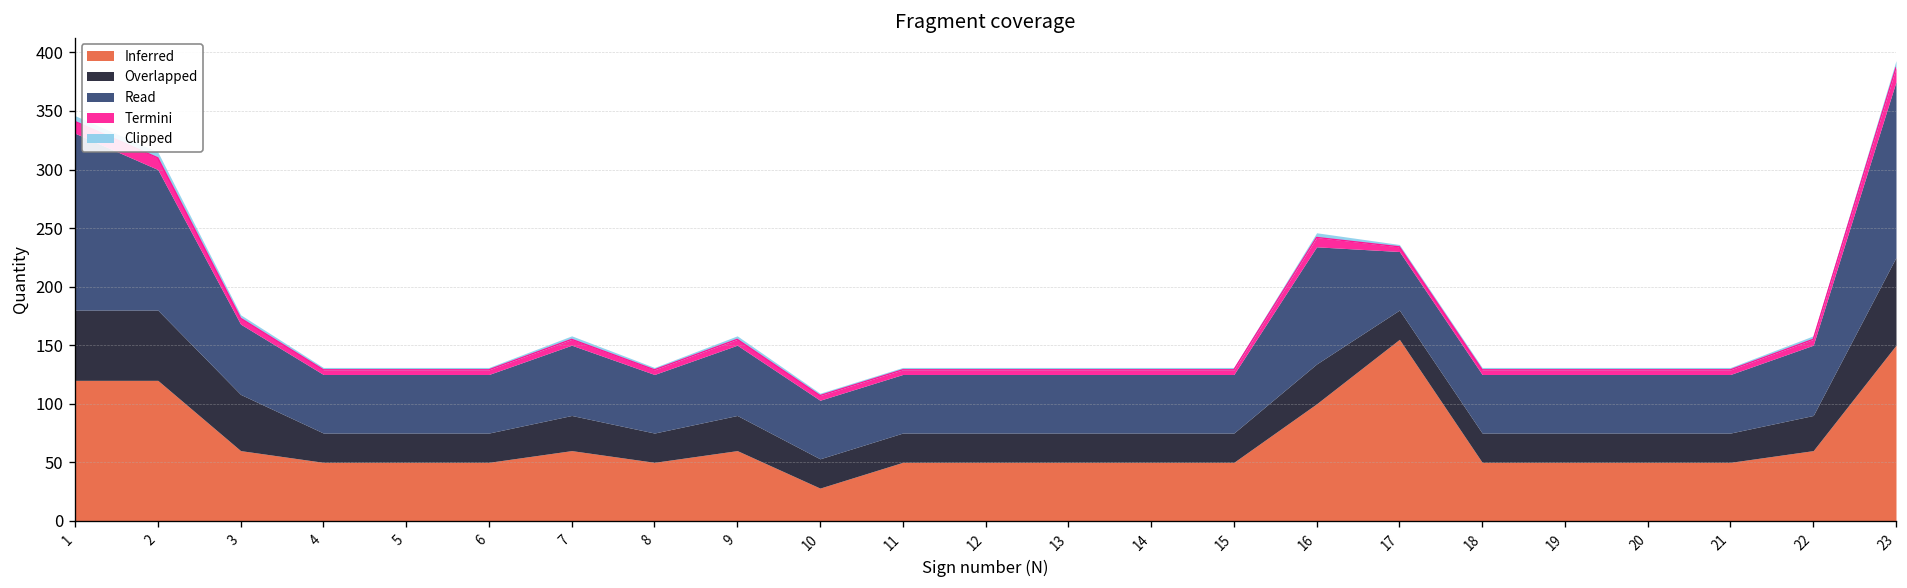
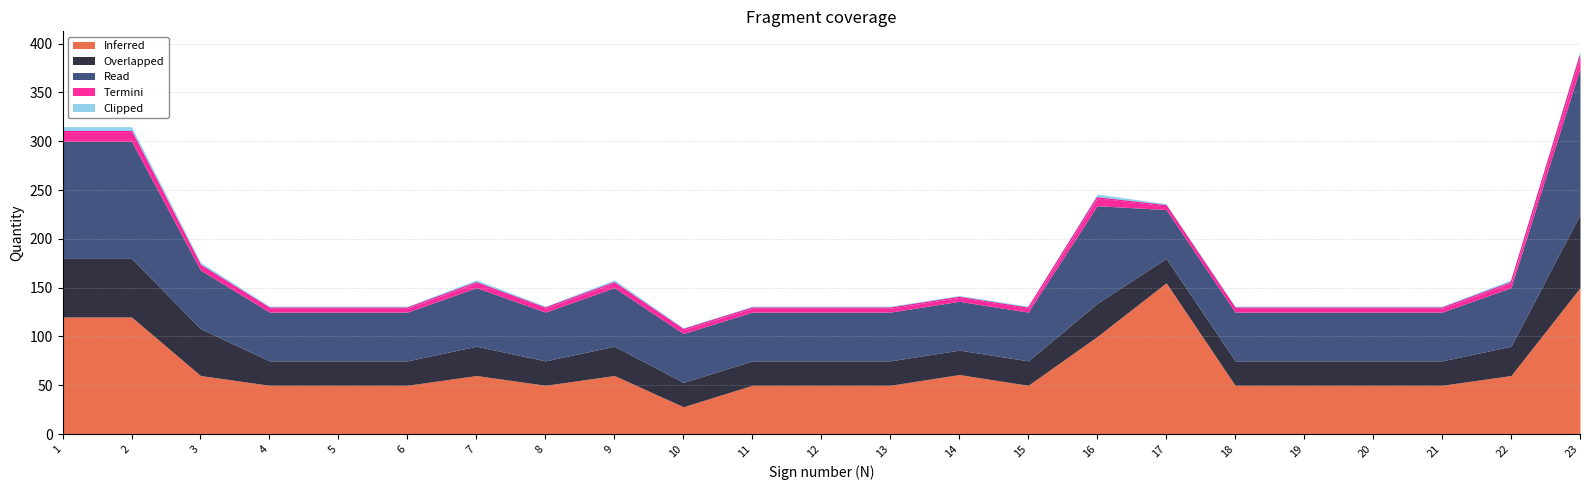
  {
    "Inferred": {
      "1": 120,
      "2": 120,
      "3": 60,
      "4": 50,
      "5": 50,
      "6": 50,
      "7": 60,
      "8": 50,
      "9": 60,
      "10": 30,
      "11": 50,
      "12": 50,
      "13": 50,
-     "14": 50,
+     "14": 60,
      "15": 50,
      "16": 100,
      "17": 160,
      "18": 50,
      "19": 50,
      "20": 50,
      "21": 50,
      "22": 60,
      "23": 150
    },
    "Overlapped": {
      "1": 60,
      "2": 60,
      "3": 50,
      "4": 30,
      "5": 30,
      "6": 30,
      "7": 30,
      "8": 30,
      "9": 30,
      "10": 30,
      "11": 30,
      "12": 30,
      "13": 30,
      "14": 30,
      "15": 30,
      "16": 30,
      "17": 30,
      "18": 30,
      "19": 30,
      "20": 30,
      "21": 30,
      "22": 30,
      "23": 80
    },
    "Read": {
-     "1": 150,
+     "1": 120,
      "2": 120,
      "3": 60,
      "4": 50,
      "5": 50,
      "6": 50,
      "7": 60,
      "8": 50,
      "9": 60,
      "10": 50,
      "11": 50,
      "12": 50,
      "13": 50,
      "14": 50,
      "15": 50,
      "16": 100,
      "17": 50,
      "18": 50,
      "19": 50,
      "20": 50,
      "21": 50,
      "22": 60,
      "23": 150
    },
    "Termini": {
      "1": 10,
      "2": 10,
      "3": 10,
      "7": 10,
      "9": 10,
      "16": 10,
      "22": 10,
      "23": 10
    },
    "Clipped": {
      "1": 10,
      "2": 10,
      "3": 0,
      "7": 0,
      "9": 0,
      "16": 0,
      "22": 0,
      "23": 10
    }
  }
